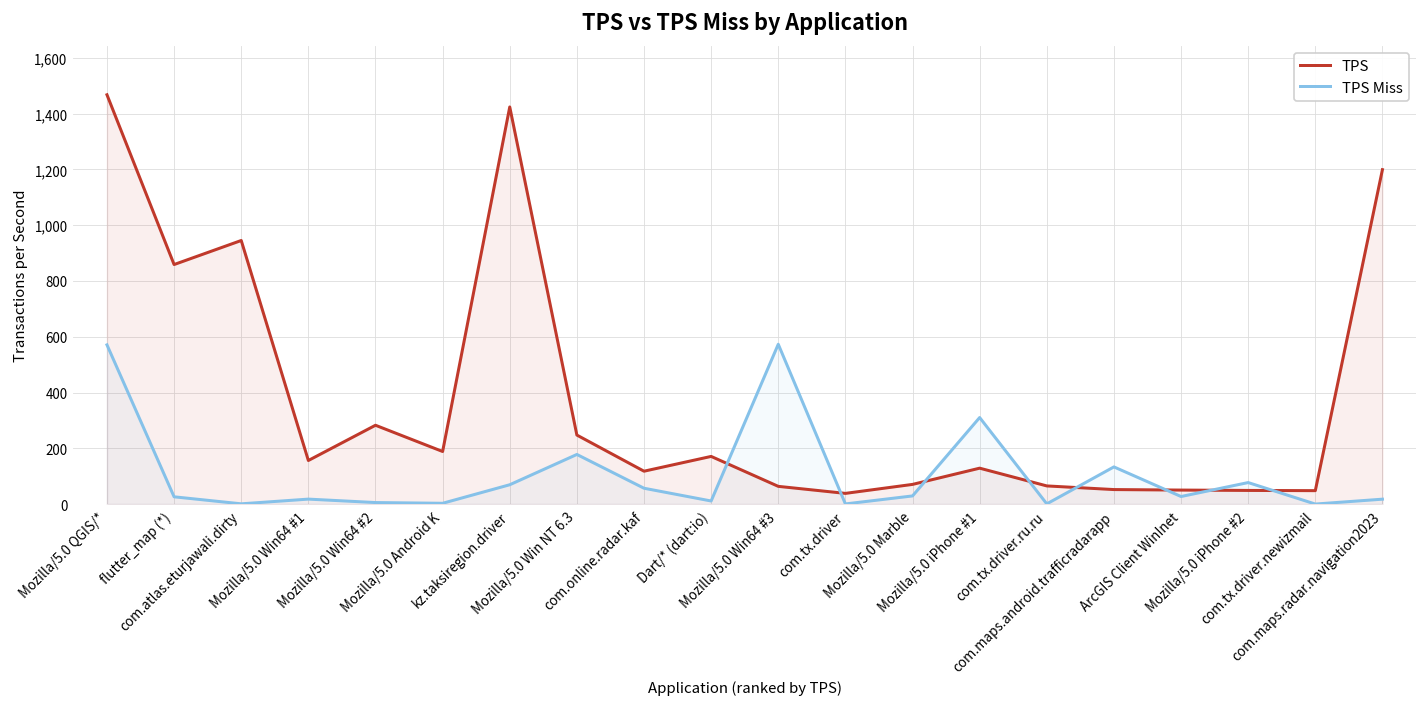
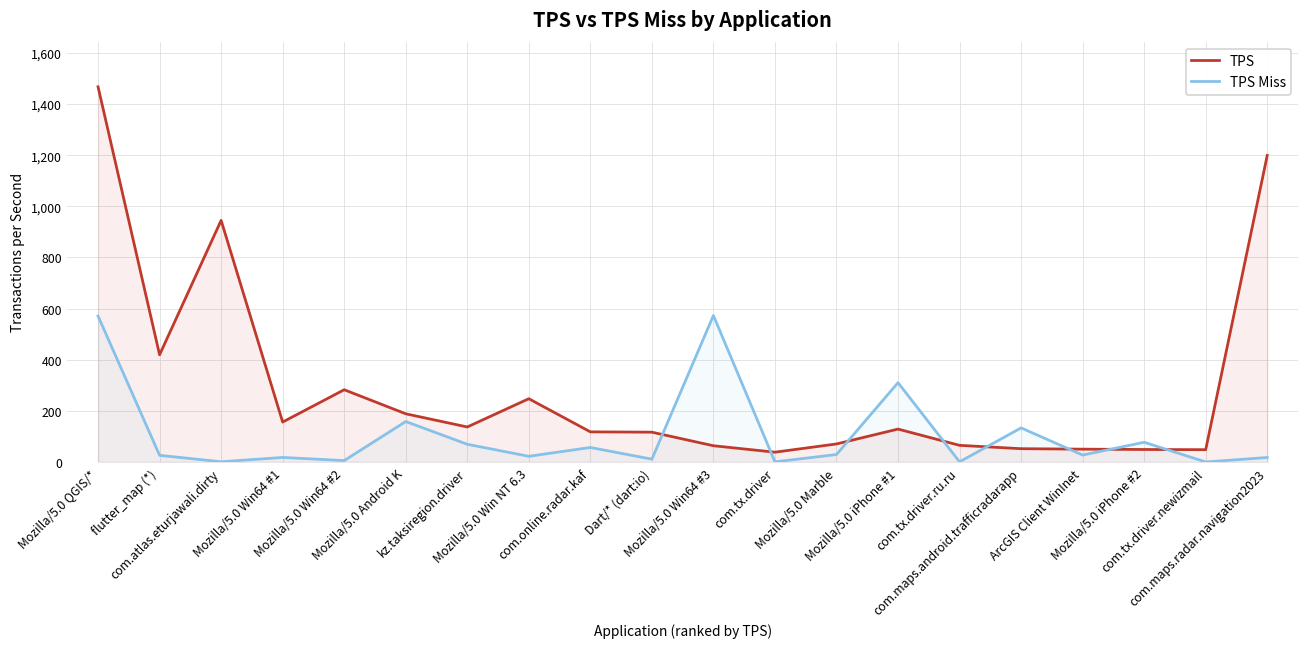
  {
    "TPS": {
      "Mozilla/5.0 QGIS/*": "1,470",
-     "flutter_map (*)": "860",
+     "flutter_map (*)": "420",
      "com.atlas.eturjawali.dirty": "950",
      "Mozilla/5.0 Win64 #1": "160",
      "Mozilla/5.0 Win64 #2": "280",
      "Mozilla/5.0 Android K": "190",
-     "kz.taksiregion.driver": "1,420",
+     "kz.taksiregion.driver": "140",
      "Mozilla/5.0 Win NT 6.3": "250",
      "com.online.radar.kaf": "120",
-     "Dart/* (dart:io)": "170",
+     "Dart/* (dart:io)": "120",
      "Mozilla/5.0 Win64 #3": "60",
      "com.tx.driver": "40",
      "Mozilla/5.0 Marble": "70",
      "Mozilla/5.0 iPhone #1": "130",
      "com.tx.driver.ru.ru": "70",
      "com.maps.android.trafficradarapp": "50",
      "ArcGIS Client WinInet": "50",
      "Mozilla/5.0 iPhone #2": "50",
      "com.tx.driver.newizmail": "50",
      "com.maps.radar.navigation2023": "1,200"
    },
    "TPS Miss": {
      "Mozilla/5.0 QGIS/*": "570",
      "flutter_map (*)": "30",
      "com.atlas.eturjawali.dirty": "0",
      "Mozilla/5.0 Win64 #1": "20",
      "Mozilla/5.0 Win64 #2": "10",
-     "Mozilla/5.0 Android K": "0",
+     "Mozilla/5.0 Android K": "160",
      "kz.taksiregion.driver": "70",
-     "Mozilla/5.0 Win NT 6.3": "180",
+     "Mozilla/5.0 Win NT 6.3": "20",
      "com.online.radar.kaf": "60",
      "Dart/* (dart:io)": "10",
      "Mozilla/5.0 Win64 #3": "570",
      "com.tx.driver": "0",
      "Mozilla/5.0 Marble": "30",
      "Mozilla/5.0 iPhone #1": "310",
      "com.tx.driver.ru.ru": "0",
      "com.maps.android.trafficradarapp": "130",
      "ArcGIS Client WinInet": "30",
      "Mozilla/5.0 iPhone #2": "80",
      "com.tx.driver.newizmail": "0",
      "com.maps.radar.navigation2023": "20"
    }
  }
